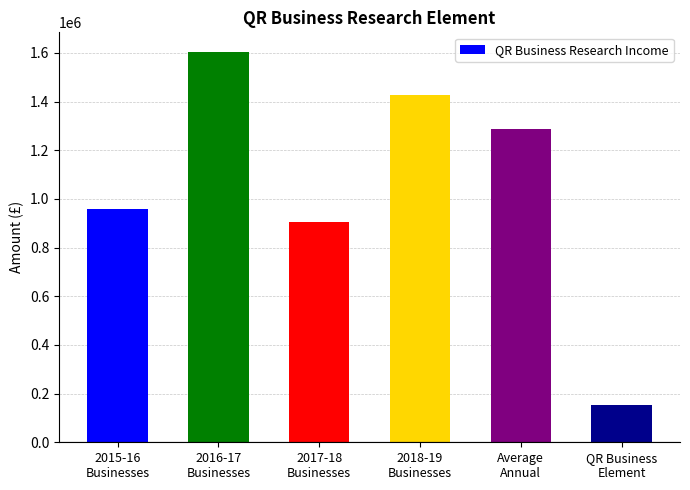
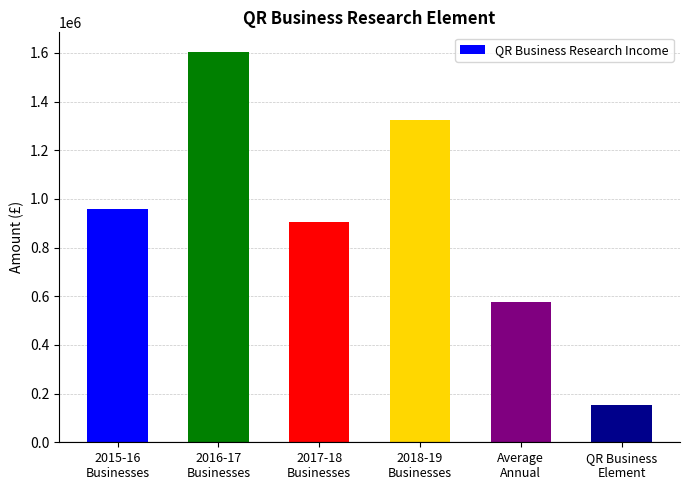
  {
    "2015-16 Businesses": 960000,
    "2016-17 Businesses": 1600000,
    "2017-18 Businesses": 900000,
-   "2018-19 Businesses": 1430000,
-   "Average Annual": 1290000,
+   "2018-19 Businesses": 1320000,
+   "Average Annual": 580000,
    "QR Business Element": 150000
  }
